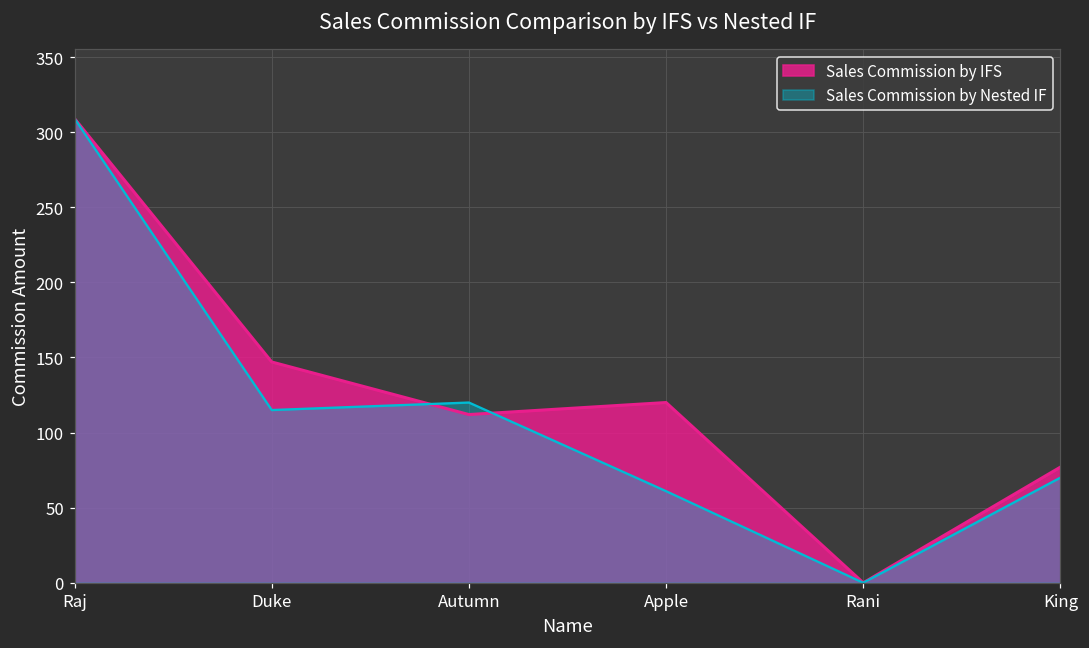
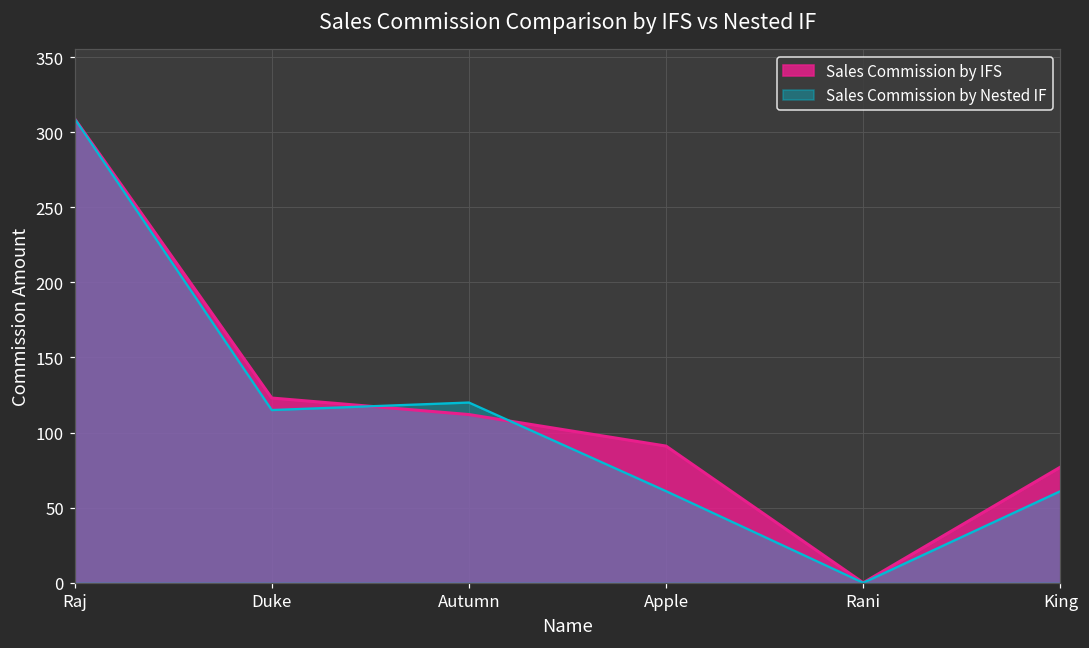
  {
    "Sales Commission by IFS": {
-     "Duke": 147,
+     "Duke": 123,
      "Autumn": 112,
-     "Apple": 120,
+     "Apple": 91,
      "King": 77
    },
    "Sales Commission by Nested IF": {
      "Duke": 115,
      "Autumn": 120,
      "Apple": 61,
-     "King": 70
+     "King": 61
    }
  }
